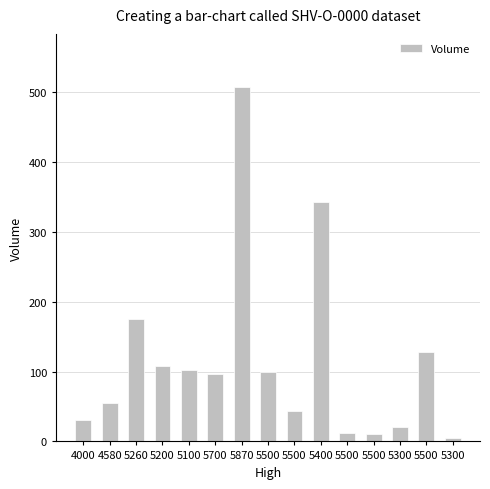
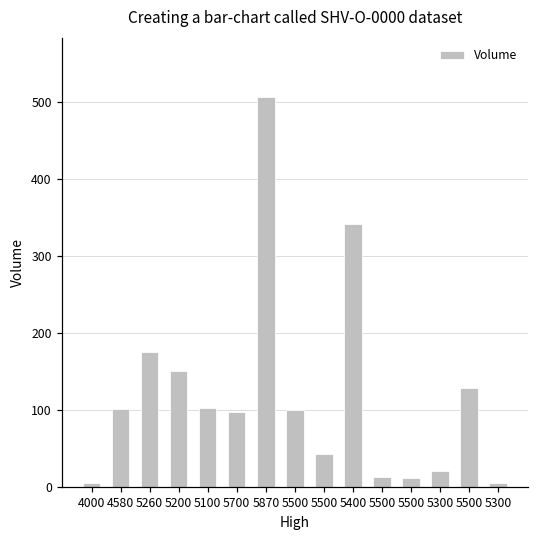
  {
-   "4000": 30,
-   "4580": 60,
+   "4000": 10,
+   "4580": 100,
    "5260": 180,
-   "5200": 110,
+   "5200": 150,
    "5100": 100,
    "5700": 100,
    "5870": 510,
    "5400": 340
  }
